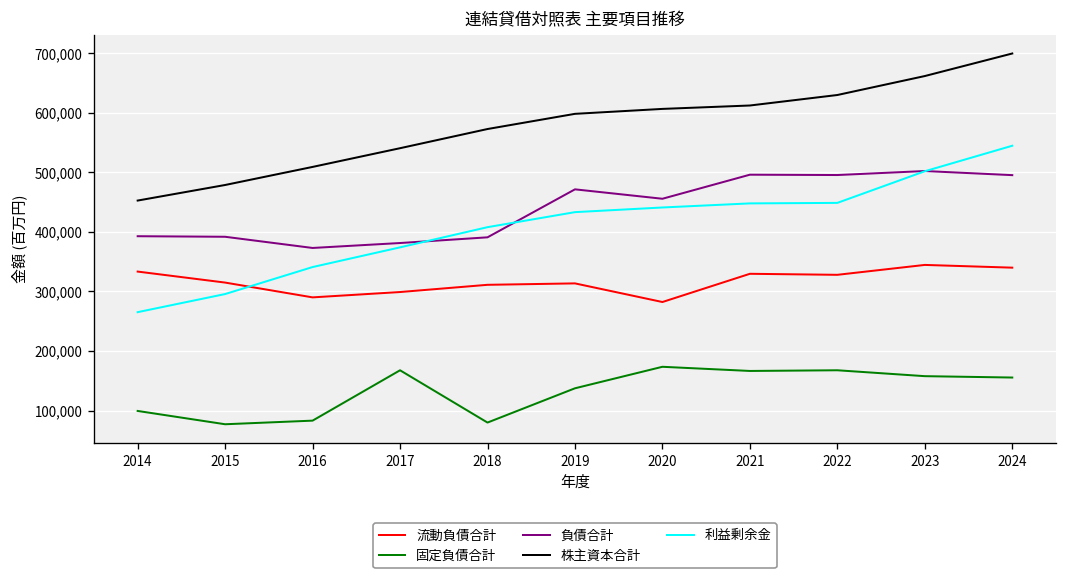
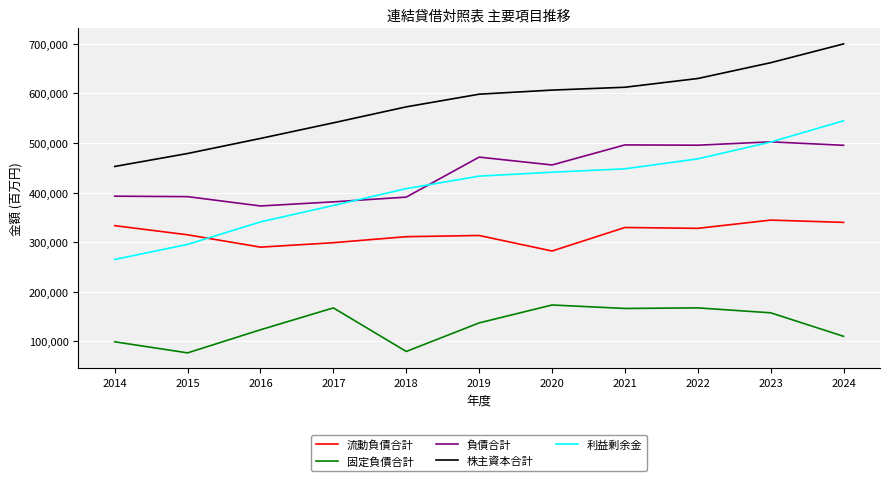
  {
    "流動負債合計": {
      "2014": "330,000",
      "2015": "310,000",
      "2016": "290,000",
      "2017": "300,000",
      "2018": "310,000",
      "2019": "310,000",
      "2020": "280,000",
      "2021": "330,000",
      "2022": "330,000",
      "2023": "340,000",
      "2024": "340,000"
    },
    "固定負債合計": {
      "2014": "100,000",
      "2015": "80,000",
-     "2016": "80,000",
+     "2016": "120,000",
      "2017": "170,000",
      "2018": "80,000",
      "2019": "140,000",
      "2020": "170,000",
      "2021": "170,000",
      "2022": "170,000",
      "2023": "160,000",
-     "2024": "160,000"
+     "2024": "110,000"
    },
    "負債合計": {
      "2014": "390,000",
      "2015": "390,000",
      "2016": "370,000",
      "2017": "380,000",
      "2018": "390,000",
      "2019": "470,000",
      "2020": "460,000",
      "2021": "500,000",
      "2022": "500,000",
      "2024": "500,000"
    },
    "株主資本合計": {
      "2014": "450,000",
      "2015": "480,000",
      "2016": "510,000",
      "2017": "540,000",
      "2018": "570,000",
      "2019": "600,000",
      "2020": "610,000",
      "2021": "610,000",
      "2022": "630,000",
      "2023": "660,000",
      "2024": "700,000"
    },
    "利益剰余金": {
      "2014": "270,000",
      "2015": "300,000",
      "2016": "340,000",
      "2017": "370,000",
      "2018": "410,000",
      "2019": "430,000",
      "2020": "440,000",
      "2021": "450,000",
-     "2022": "450,000",
+     "2022": "470,000",
      "2024": "540,000"
    }
  }
